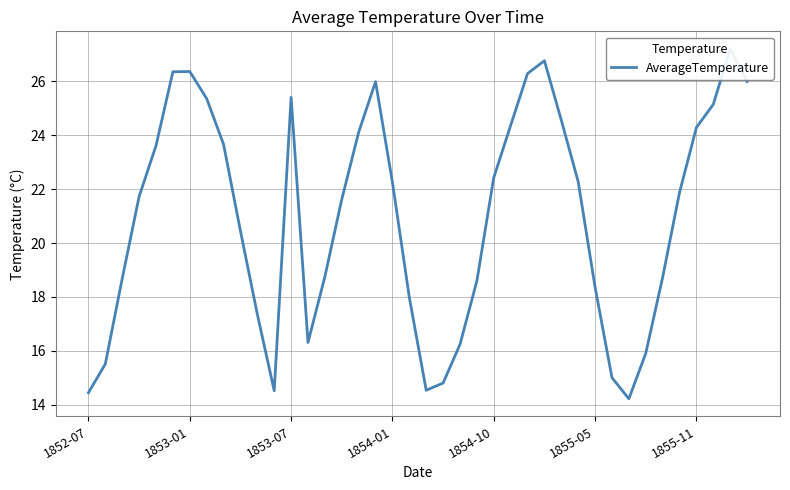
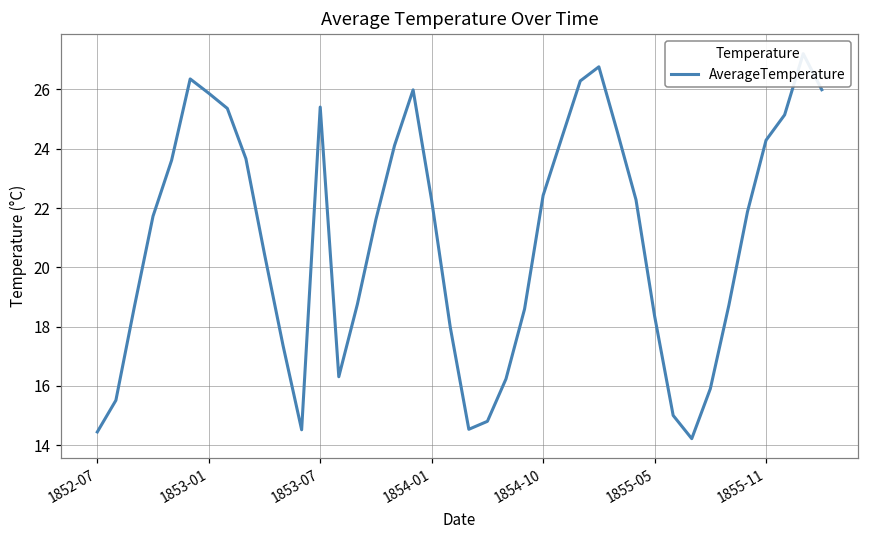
  {
    "1852-07": 14.4,
-   "1853-01": 26.4,
+   "1853-01": 25.9,
    "1853-07": 25.4,
    "1854-01": 22.3,
    "1854-10": 22.4,
    "1855-05": 18.4,
    "1855-11": 24.3
  }
